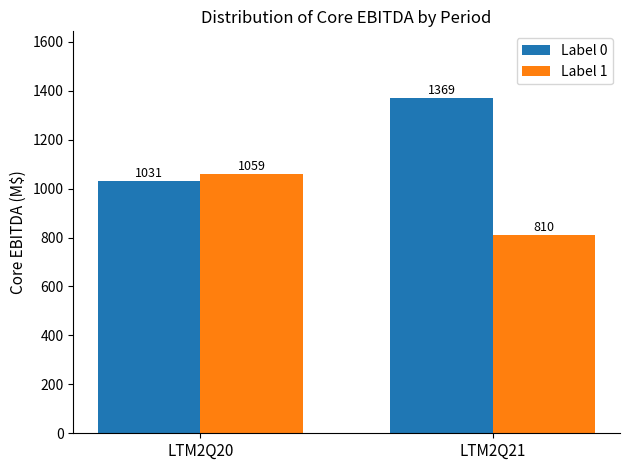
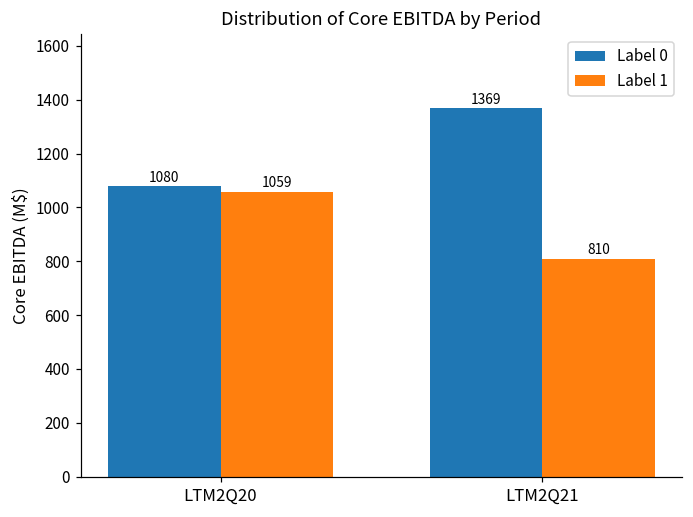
  {
    "Label 0": {
-     "LTM2Q20": 1031,
+     "LTM2Q20": 1080,
      "LTM2Q21": 1369
    },
    "Label 1": {
      "LTM2Q20": 1059,
      "LTM2Q21": 810
    }
  }
